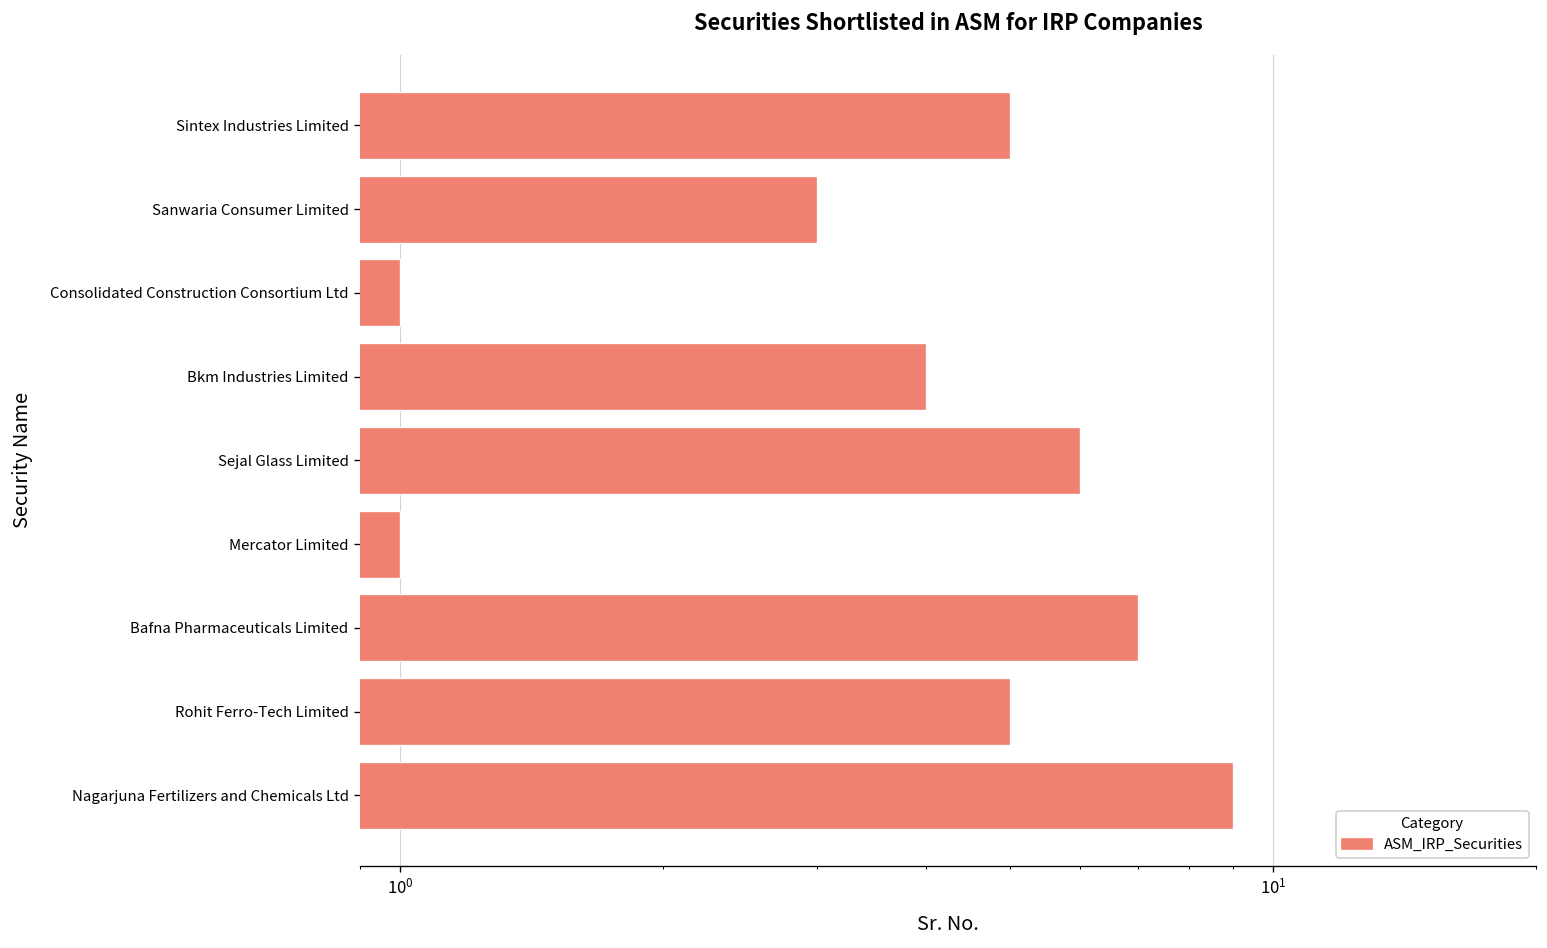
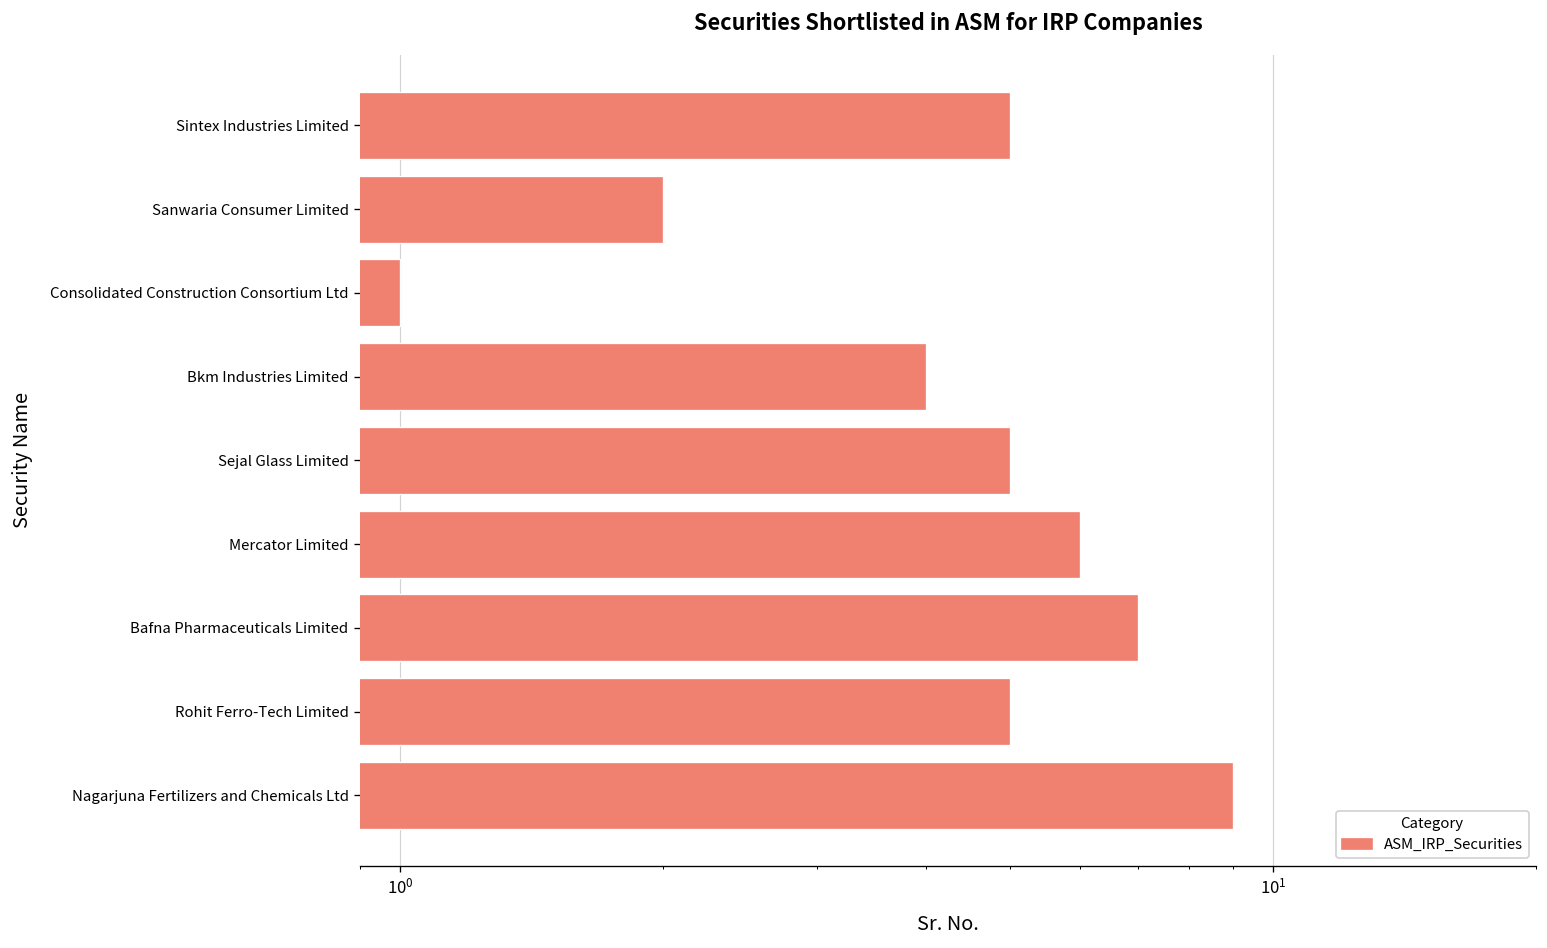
  {
    "Sintex Industries Limited": 5,
-   "Sanwaria Consumer Limited": 3,
+   "Sanwaria Consumer Limited": 2,
    "Consolidated Construction Consortium Ltd": 1,
    "Bkm Industries Limited": 4,
-   "Sejal Glass Limited": 6,
-   "Mercator Limited": 1,
+   "Sejal Glass Limited": 5,
+   "Mercator Limited": 6,
    "Bafna Pharmaceuticals Limited": 7,
    "Rohit Ferro-Tech Limited": 5,
    "Nagarjuna Fertilizers and Chemicals Ltd": 9
  }
